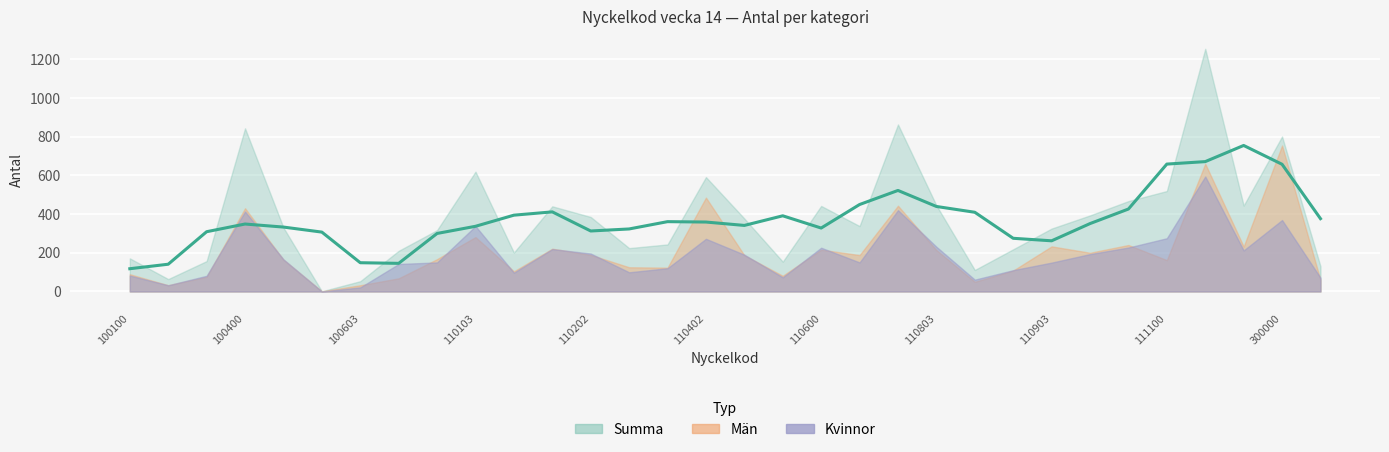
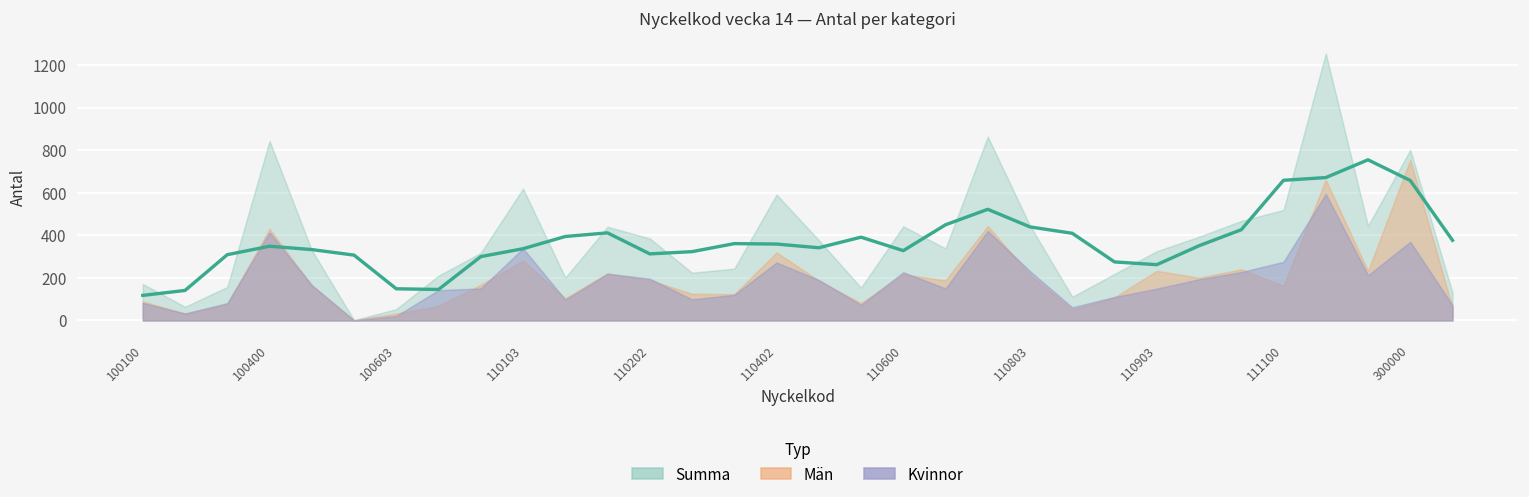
  {
    "Män": {
      "100400": 430,
      "110103": 280,
-     "110402": 490,
+     "110402": 320,
      "110803": 210,
      "110903": 230,
      "111100": 160,
      "300000": 750
    }
  }
